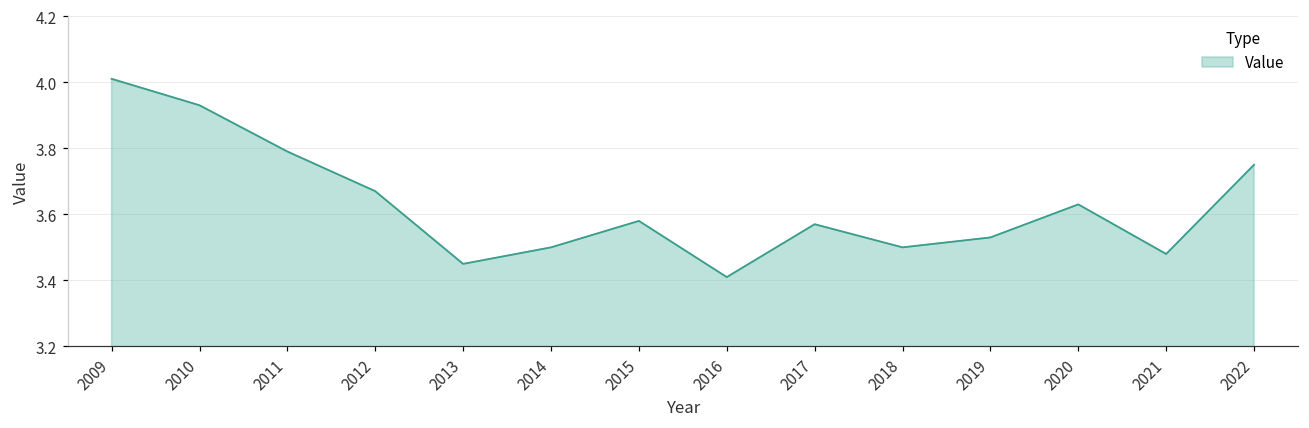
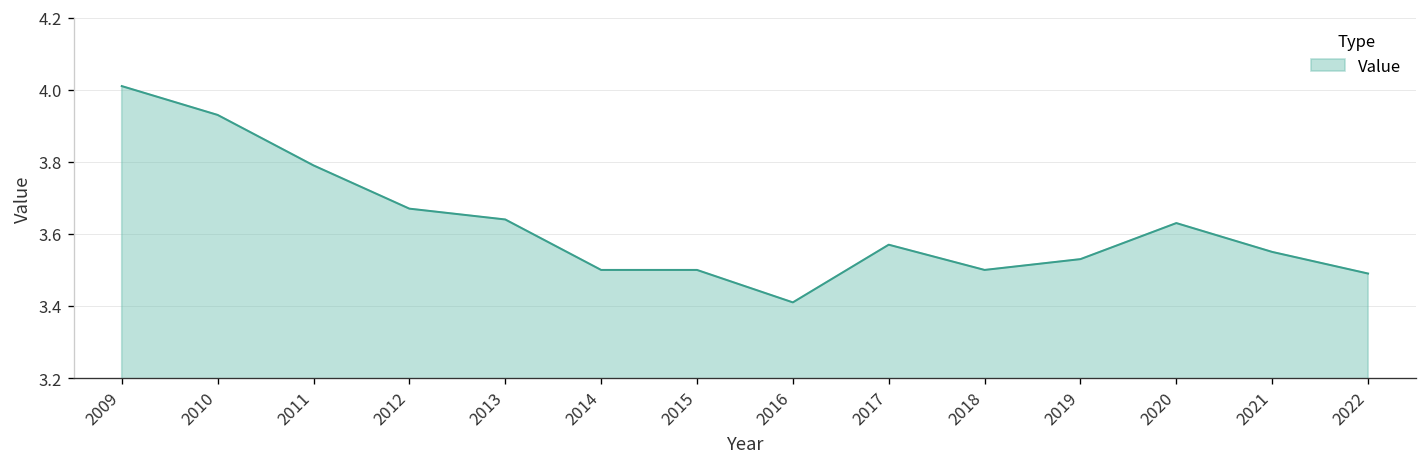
  {
    "2009": 4.01,
    "2010": 3.93,
    "2011": 3.79,
    "2012": 3.67,
-   "2013": 3.45,
+   "2013": 3.64,
    "2014": 3.50,
-   "2015": 3.58,
+   "2015": 3.50,
    "2016": 3.41,
    "2017": 3.57,
    "2018": 3.50,
    "2019": 3.53,
    "2020": 3.63,
-   "2021": 3.48,
-   "2022": 3.75
+   "2021": 3.55,
+   "2022": 3.49
  }
